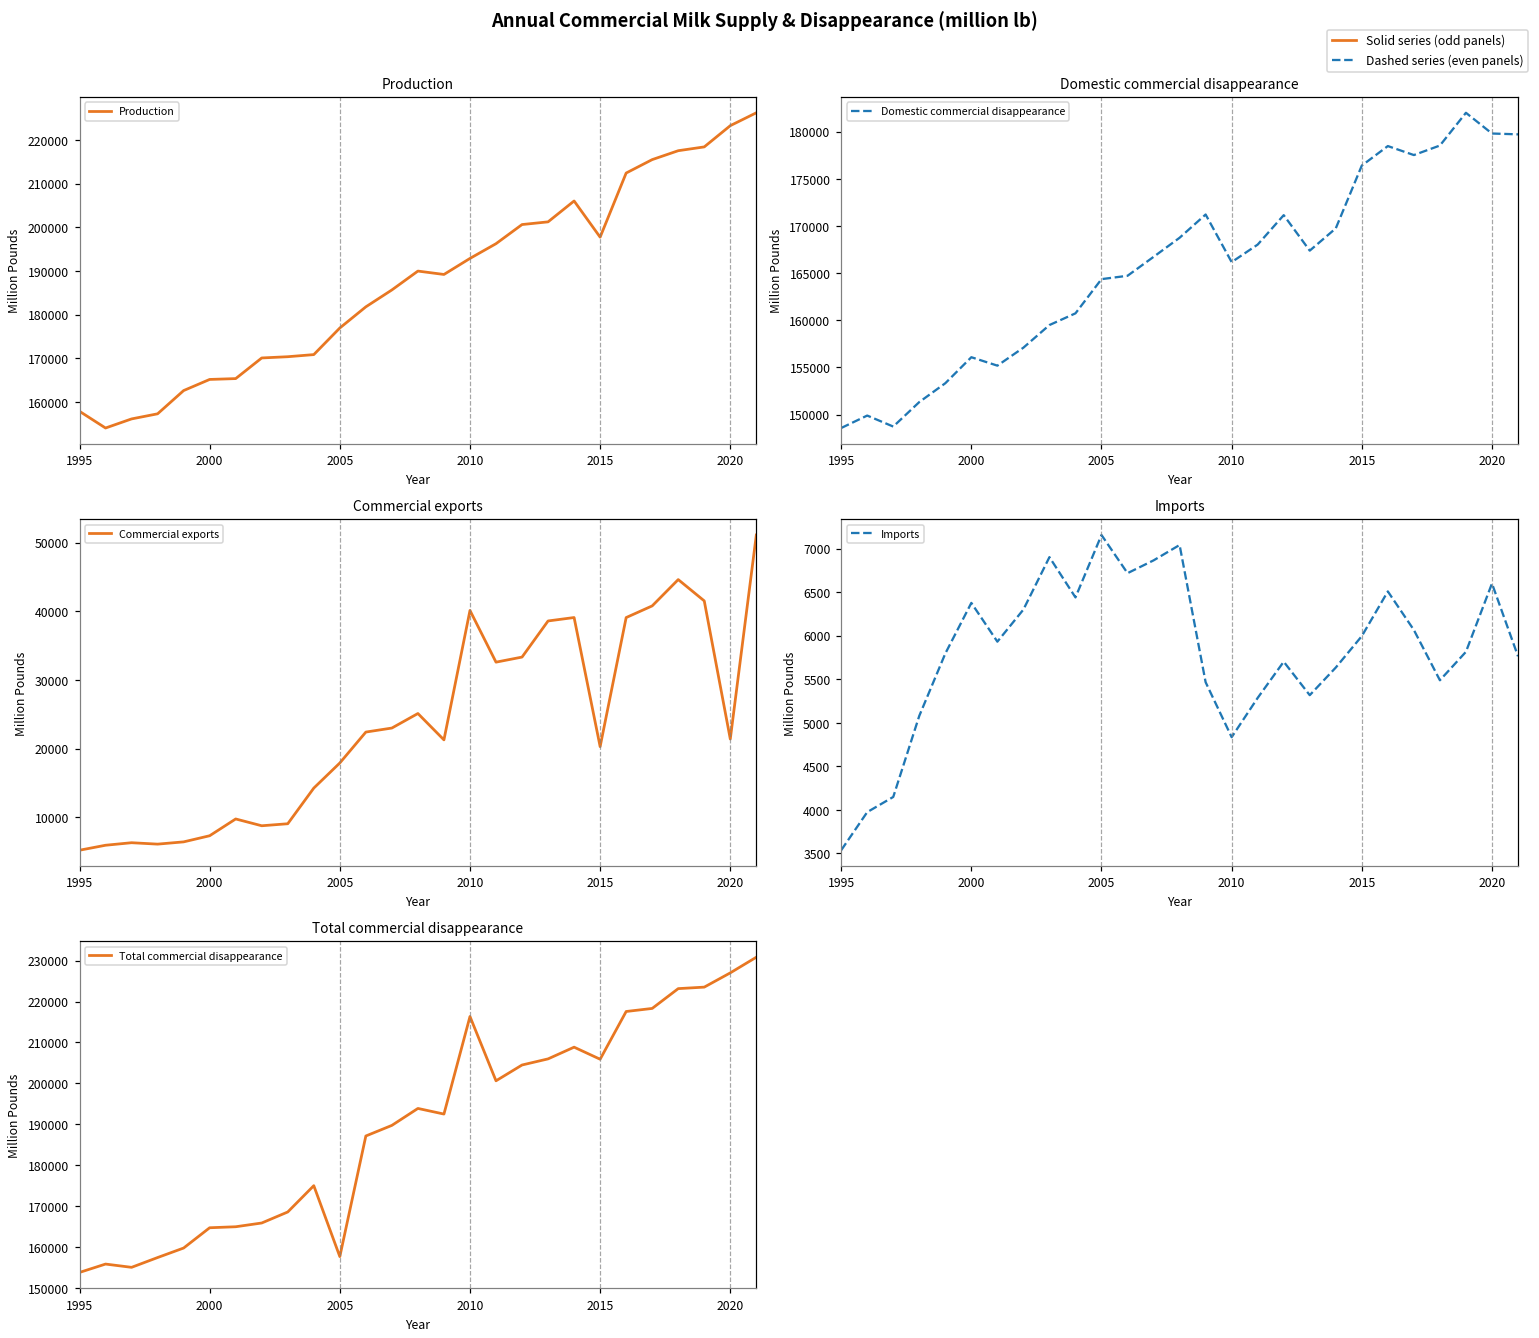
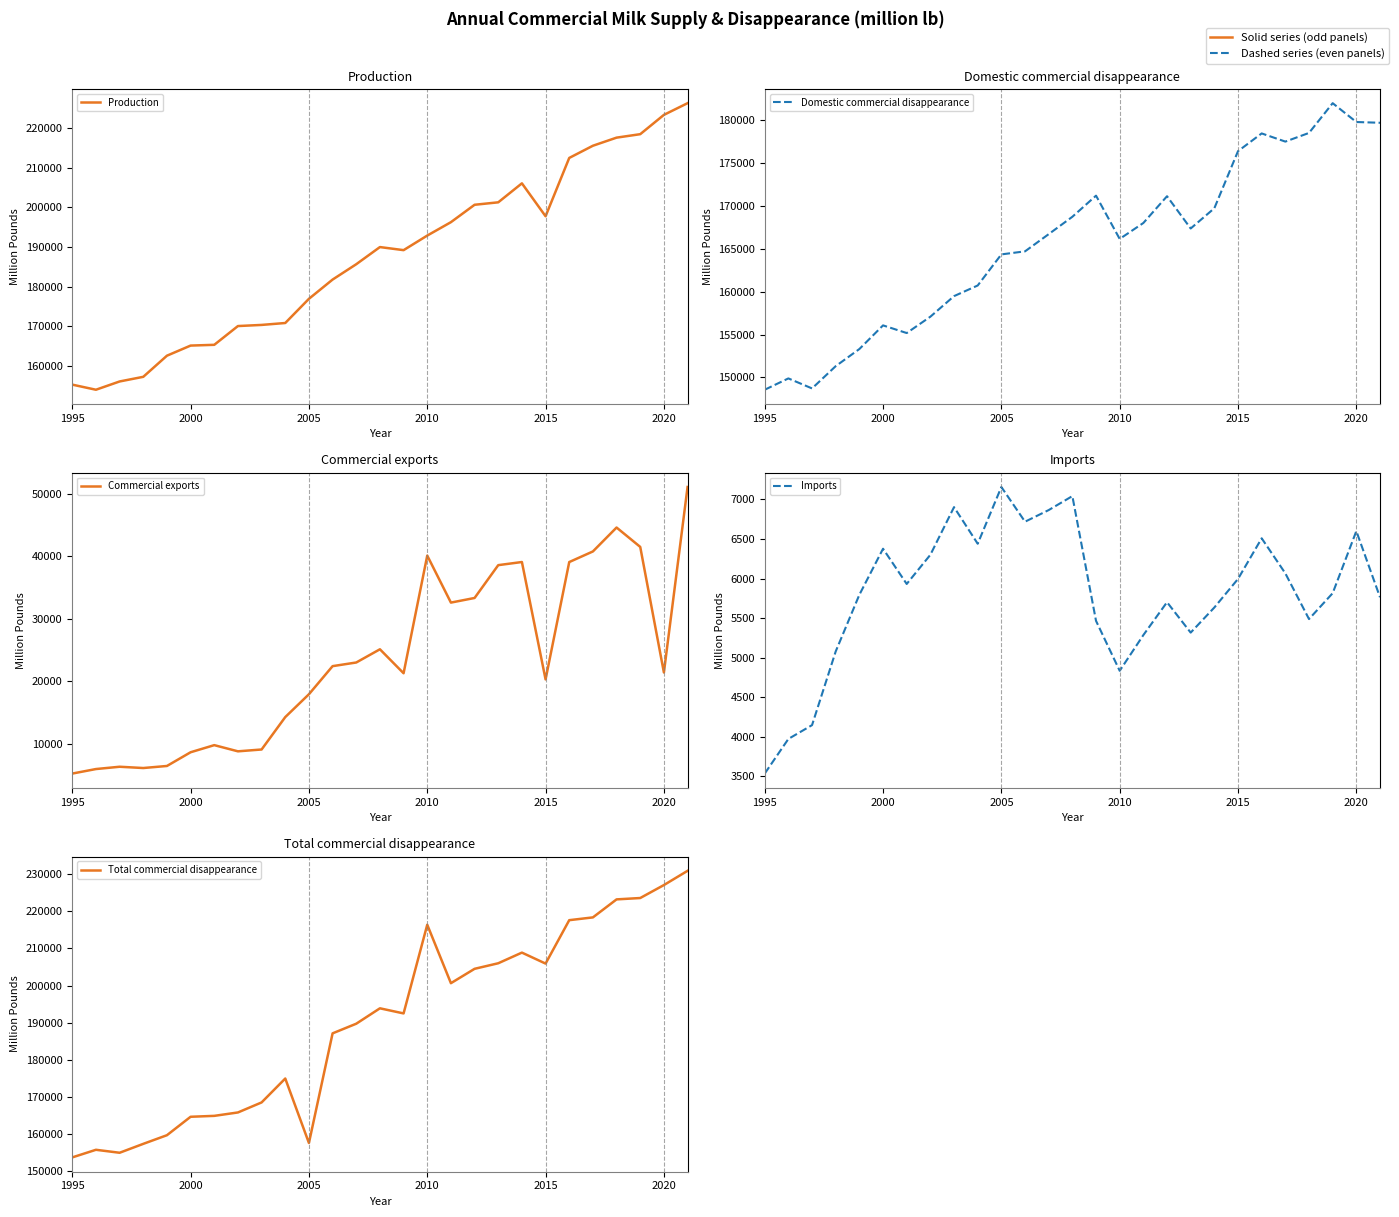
  {
    "Production": {
-     "1995": 158000,
+     "1995": 155000,
      "2000": 165000,
      "2005": 177000,
      "2010": 193000,
      "2015": 198000,
      "2020": 223000
    },
    "Domestic commercial disappearance": {
      "1995": 149000,
      "2000": 156000,
      "2005": 164000,
      "2010": 166000,
      "2015": 176000,
      "2020": 180000
    },
    "Commercial exports": {
      "1995": 5000,
-     "2000": 7000,
+     "2000": 9000,
      "2005": 18000,
      "2010": 40000,
      "2015": 20000,
      "2020": 21000
    },
    "Imports": {
      "1995": 3500,
      "2000": 6400,
      "2005": 7200,
      "2010": 4800,
      "2015": 6000,
      "2020": 6600
    },
    "Total commercial disappearance": {
      "1995": 154000,
      "2000": 165000,
      "2005": 158000,
      "2010": 216000,
      "2015": 206000,
      "2020": 227000
    }
  }
